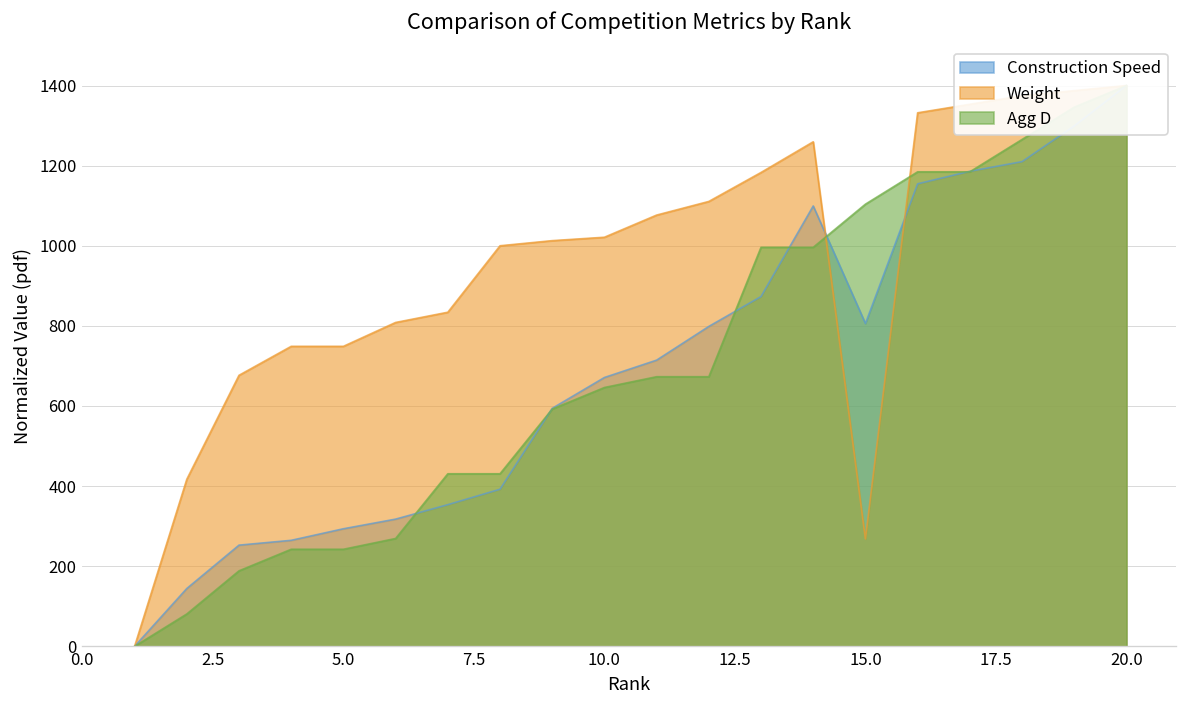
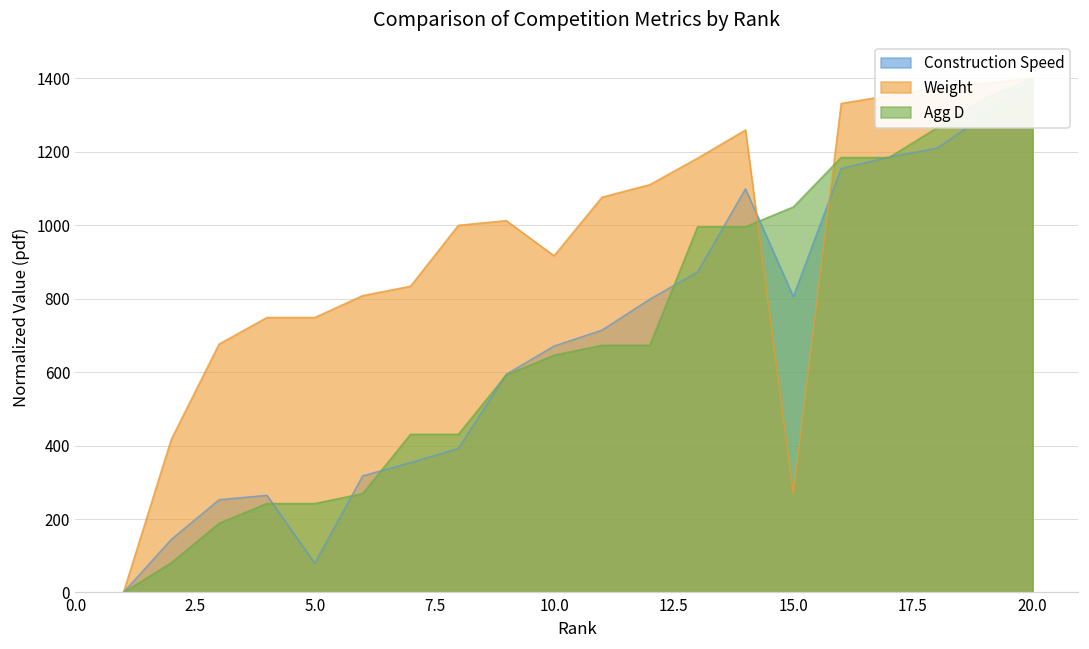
  {
    "Construction Speed": {
-     "5.0": 290,
+     "5.0": 80,
      "10.0": 670,
      "15.0": 810
    },
    "Weight": {
      "5.0": 750,
-     "10.0": 1020,
+     "10.0": 920,
      "15.0": 270
    },
    "Agg D": {
      "5.0": 240,
      "10.0": 650,
-     "15.0": 1100
+     "15.0": 1050
    }
  }
